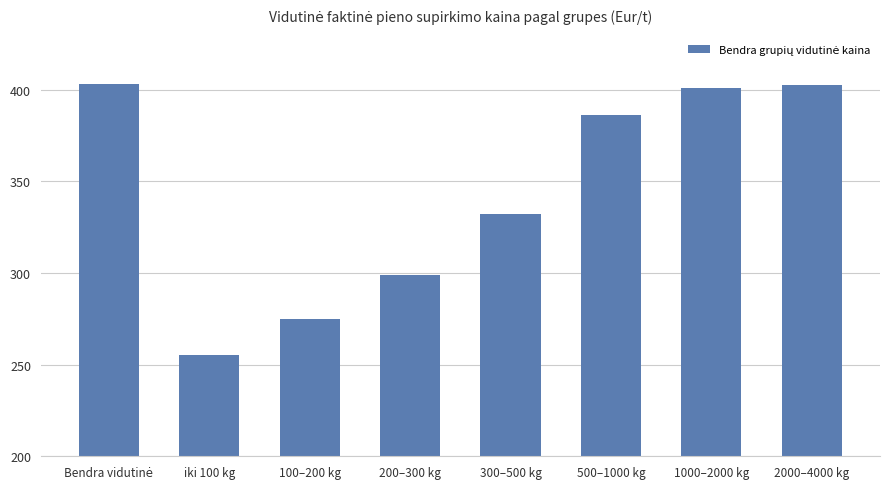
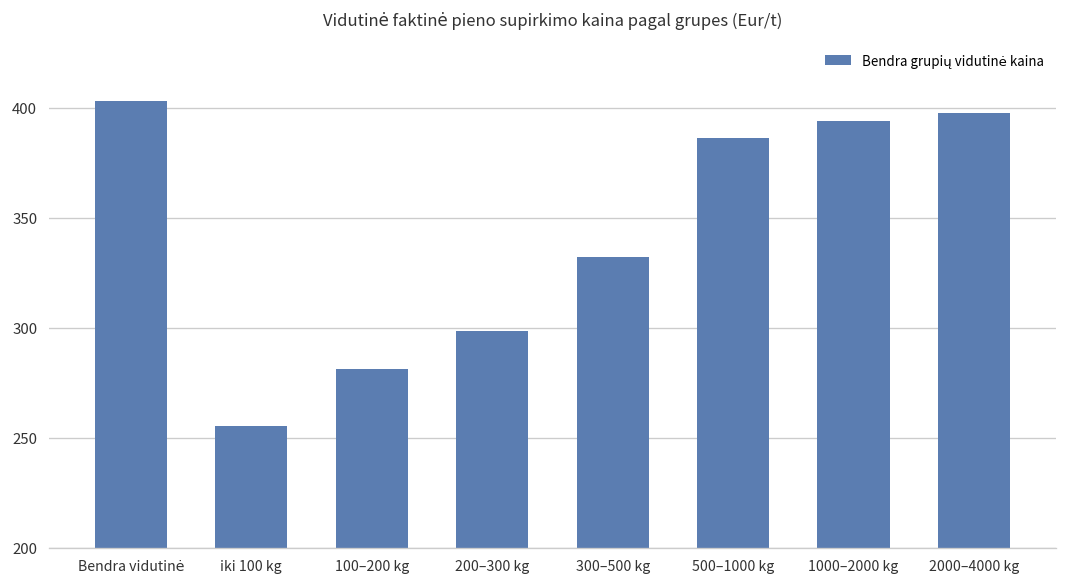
  {
    "Bendra vidutinė": 403,
    "iki 100 kg": 255,
-   "100–200 kg": 275,
+   "100–200 kg": 281,
    "200–300 kg": 299,
    "300–500 kg": 332,
    "500–1000 kg": 386,
-   "1000–2000 kg": 401,
-   "2000–4000 kg": 402
+   "1000–2000 kg": 394,
+   "2000–4000 kg": 398
  }
